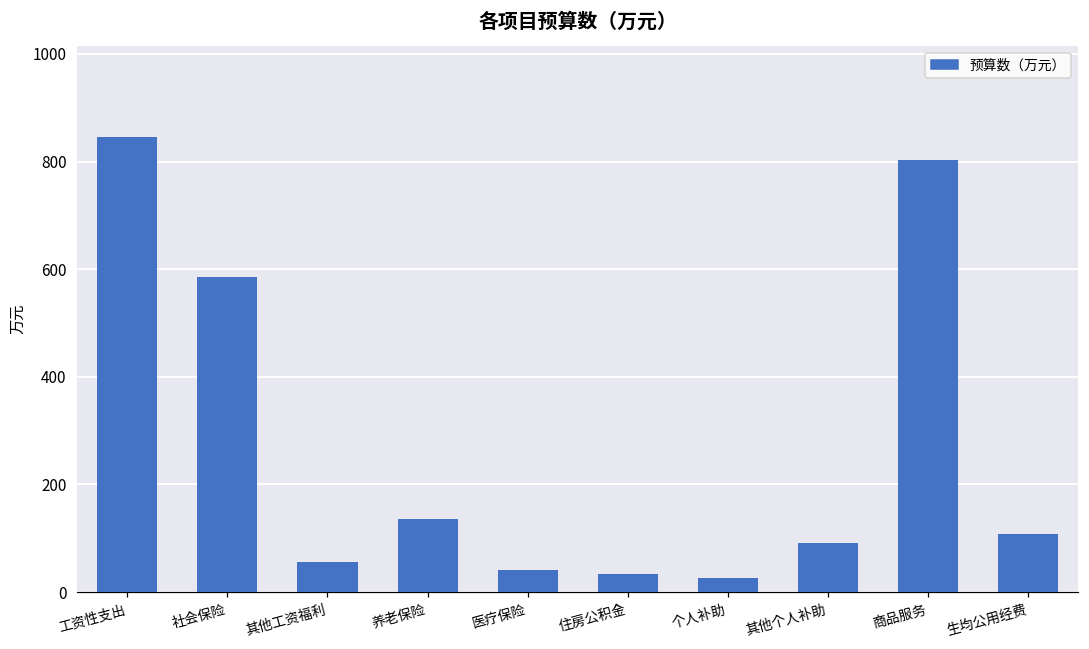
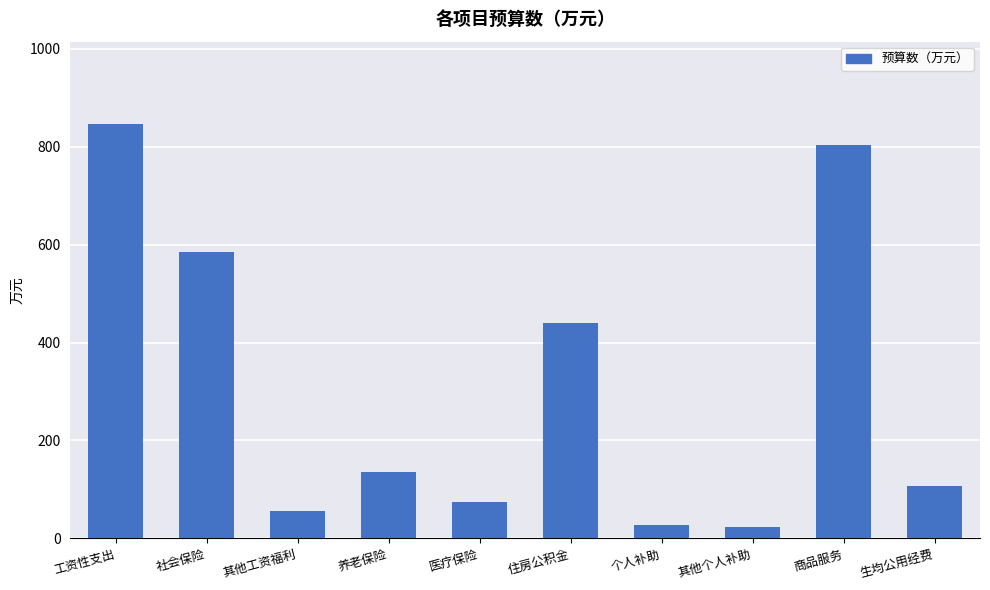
  {
    "工资性支出": 850,
    "社会保险": 580,
    "其他工资福利": 60,
    "养老保险": 140,
-   "医疗保险": 40,
-   "住房公积金": 30,
+   "医疗保险": 70,
+   "住房公积金": 440,
    "个人补助": 30,
-   "其他个人补助": 90,
+   "其他个人补助": 20,
    "商品服务": 800,
    "生均公用经费": 110
  }
